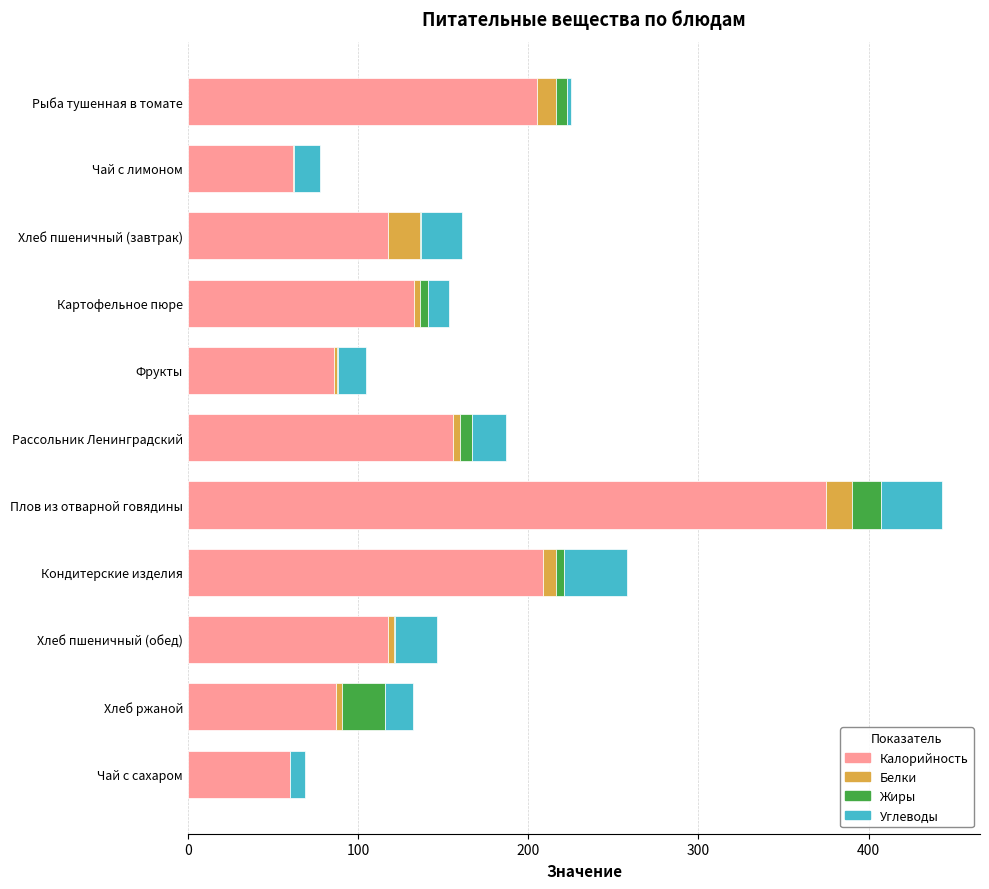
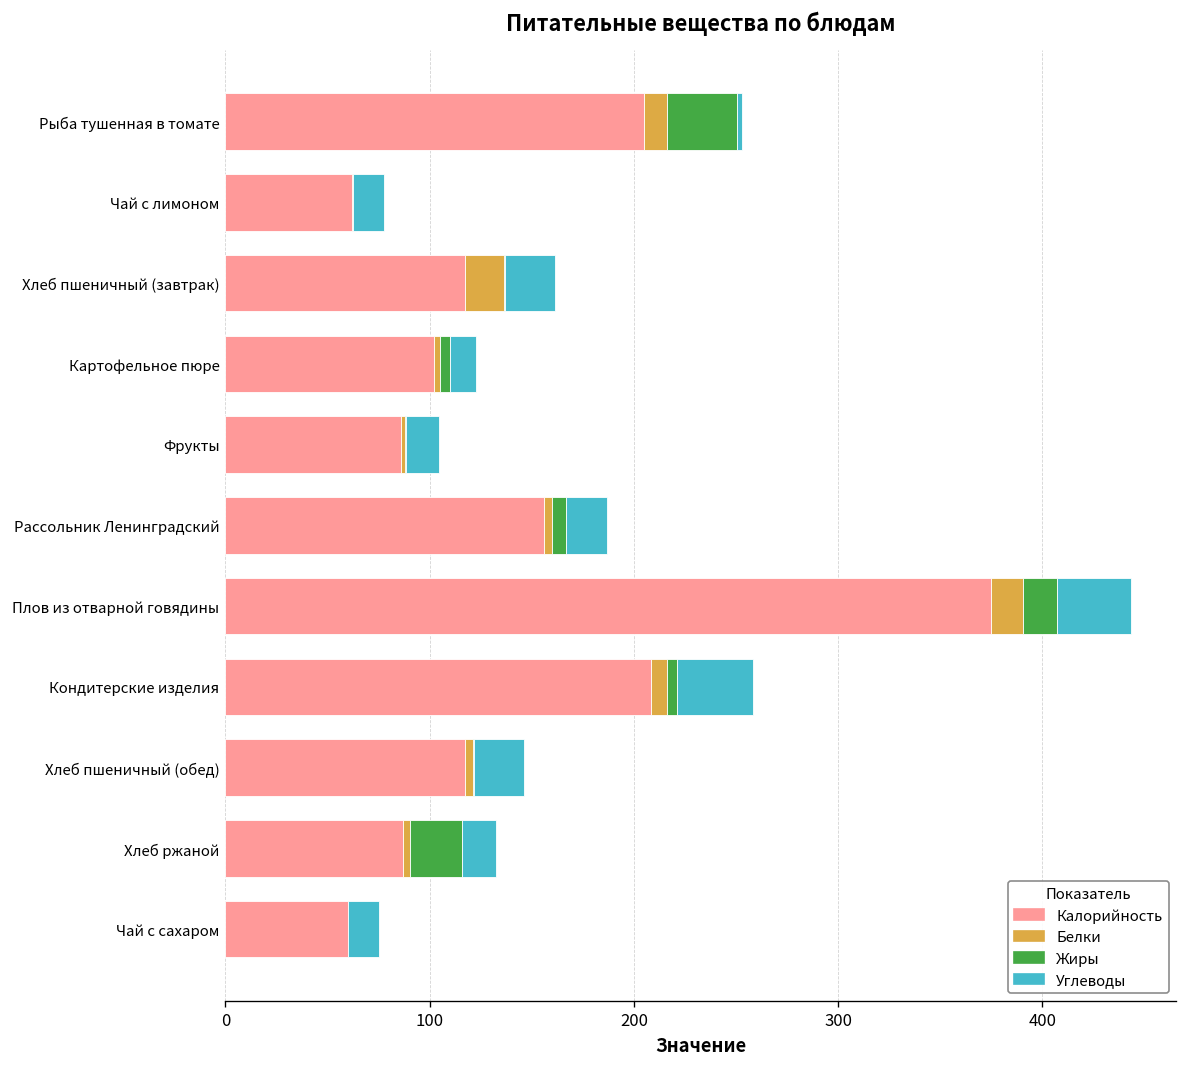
  {
    "Калорийность": {
      "Рыба тушенная в томате": 205,
      "Чай с лимоном": 62,
      "Хлеб пшеничный (завтрак)": 117,
-     "Картофельное пюре": 133,
+     "Картофельное пюре": 102,
      "Фрукты": 86,
      "Рассольник Ленинградский": 156,
      "Плов из отварной говядины": 375,
      "Кондитерские изделия": 209,
      "Хлеб пшеничный (обед)": 117,
      "Хлеб ржаной": 87,
      "Чай с сахаром": 60
    },
    "Белки": {
      "Рыба тушенная в томате": 11,
      "Хлеб пшеничный (завтрак)": 19,
      "Картофельное пюре": 3,
      "Фрукты": 2,
      "Рассольник Ленинградский": 4,
      "Плов из отварной говядины": 15,
      "Кондитерские изделия": 8,
      "Хлеб пшеничный (обед)": 4,
      "Хлеб ржаной": 3
    },
    "Жиры": {
-     "Рыба тушенная в томате": 7,
+     "Рыба тушенная в томате": 35,
      "Картофельное пюре": 5,
      "Рассольник Ленинградский": 7,
      "Плов из отварной говядины": 17,
      "Кондитерские изделия": 5,
      "Хлеб ржаной": 25
    },
    "Углеводы": {
      "Рыба тушенная в томате": 2,
      "Чай с лимоном": 15,
      "Хлеб пшеничный (завтрак)": 25,
      "Картофельное пюре": 13,
      "Фрукты": 16,
      "Рассольник Ленинградский": 20,
      "Плов из отварной говядины": 36,
      "Кондитерские изделия": 37,
      "Хлеб пшеничный (обед)": 25,
      "Хлеб ржаной": 17,
-     "Чай с сахаром": 8
+     "Чай с сахаром": 15
    }
  }
